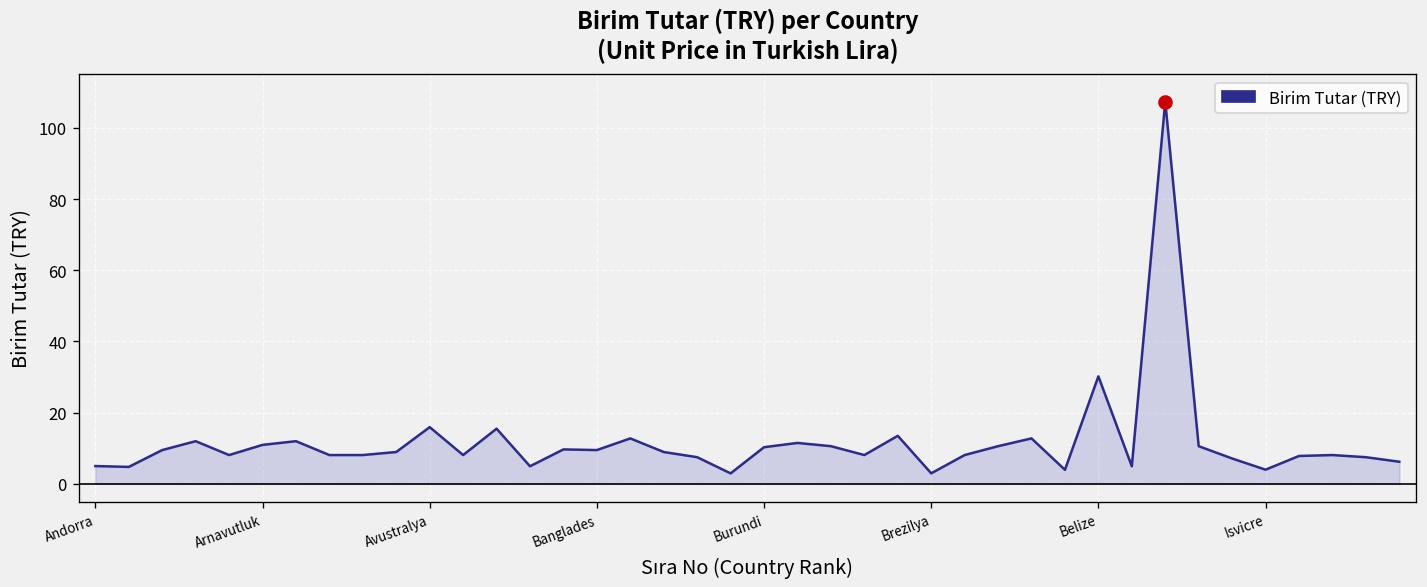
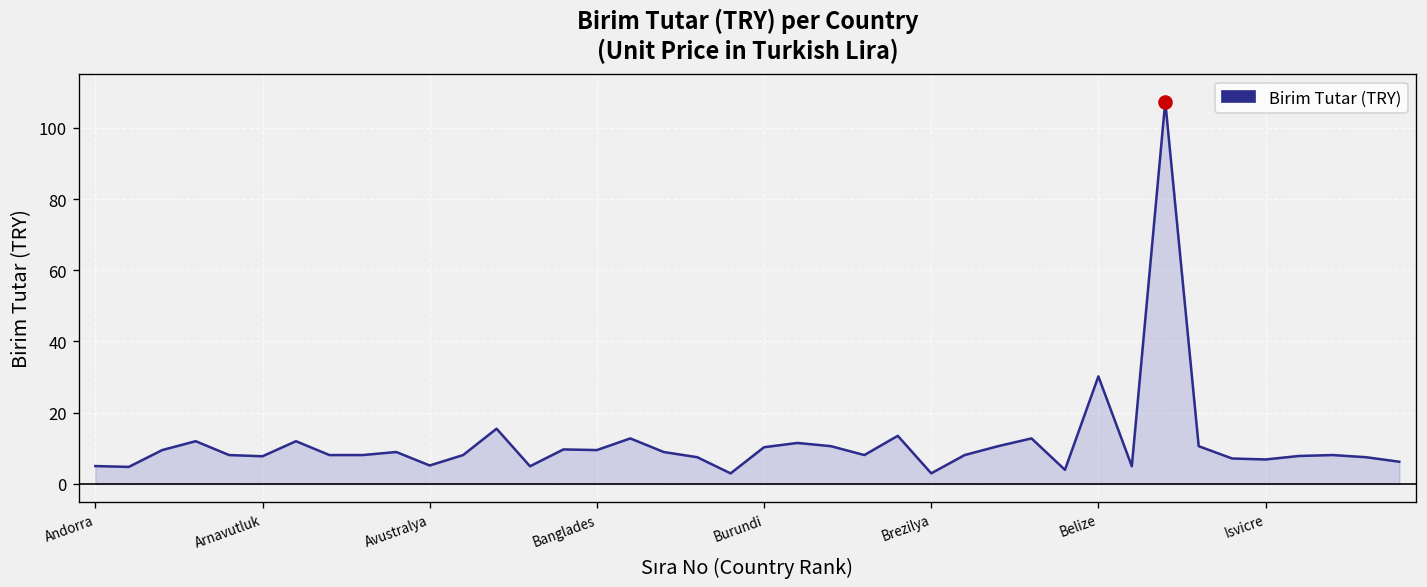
  {
    "Birim Tutar (TRY)": {
      "Andorra": 5,
-     "Arnavutluk": 11,
-     "Avustralya": 16,
+     "Arnavutluk": 8,
+     "Avustralya": 5,
      "Banglades": 9,
      "Burundi": 10,
      "Brezilya": 3,
      "Belize": 30,
-     "Isvicre": 4
+     "Isvicre": 7
    }
  }
